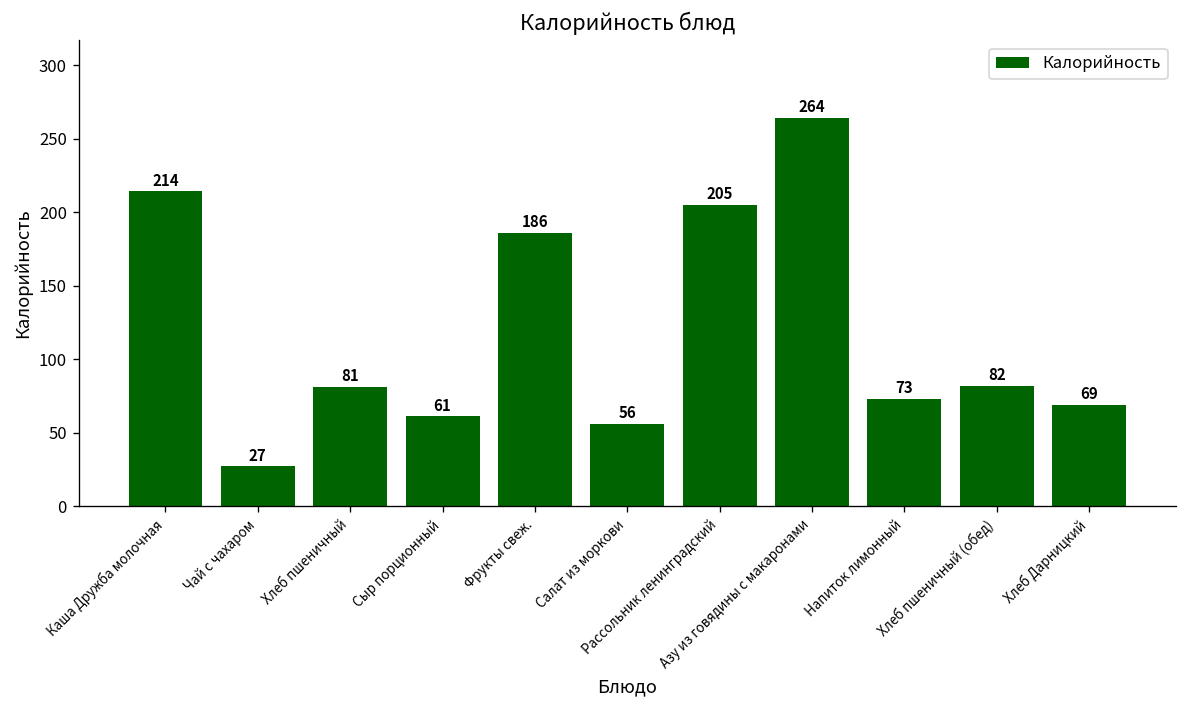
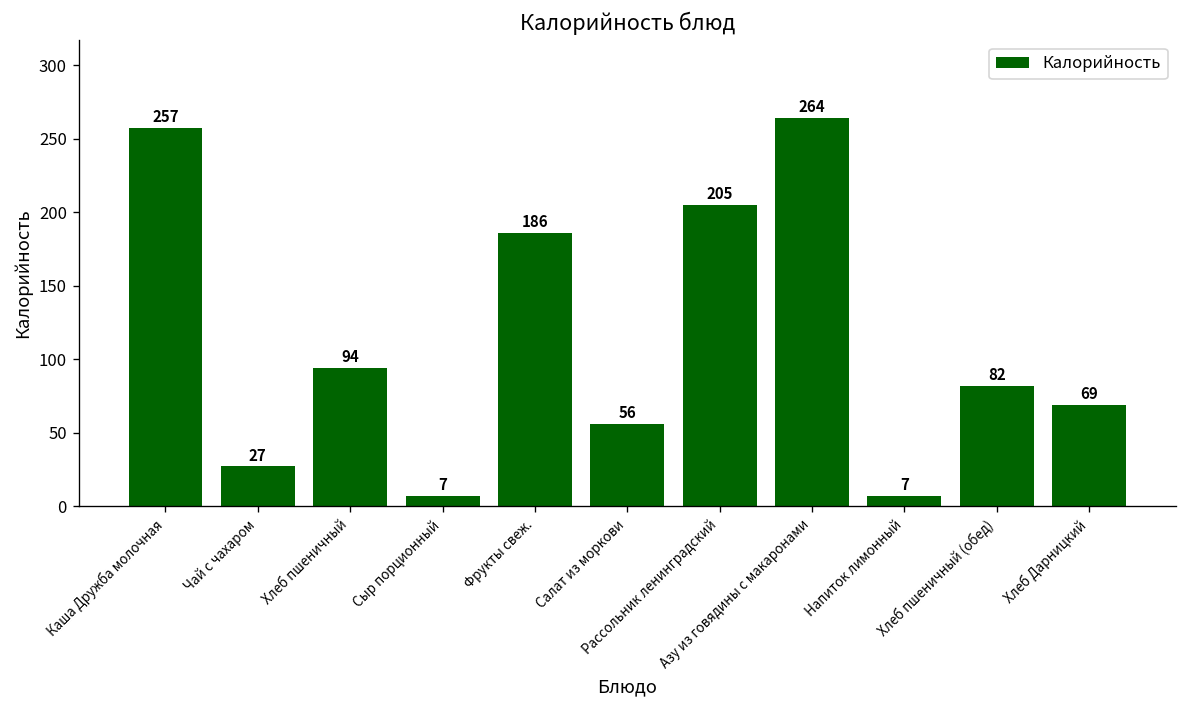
  {
-   "Каша Дружба молочная": 214,
+   "Каша Дружба молочная": 257,
    "Чай с чахаром": 27,
-   "Хлеб пшеничный": 81,
-   "Сыр порционный": 61,
+   "Хлеб пшеничный": 94,
+   "Сыр порционный": 7,
    "Фрукты свеж.": 186,
    "Салат из моркови": 56,
    "Рассольник ленинградский": 205,
    "Азу из говядины с макаронами": 264,
-   "Напиток лимонный": 73,
+   "Напиток лимонный": 7,
    "Хлеб пшеничный (обед)": 82,
    "Хлеб Дарницкий": 69
  }
